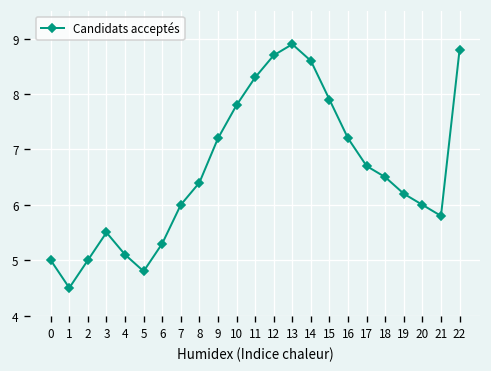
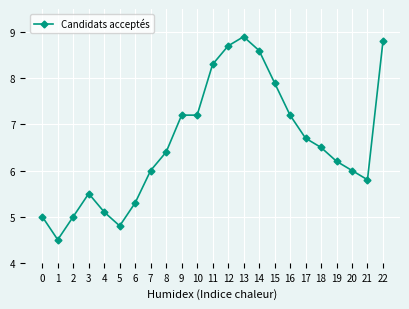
  {
    "0": 5.0,
    "1": 4.5,
    "2": 5.0,
    "3": 5.5,
    "4": 5.1,
    "5": 4.8,
    "6": 5.3,
    "7": 6.0,
    "8": 6.4,
    "9": 7.2,
-   "10": 7.8,
+   "10": 7.2,
    "11": 8.3,
    "12": 8.7,
    "13": 8.9,
    "14": 8.6,
    "15": 7.9,
    "16": 7.2,
    "17": 6.7,
    "18": 6.5,
    "19": 6.2,
    "20": 6.0,
    "21": 5.8,
    "22": 8.8
  }
